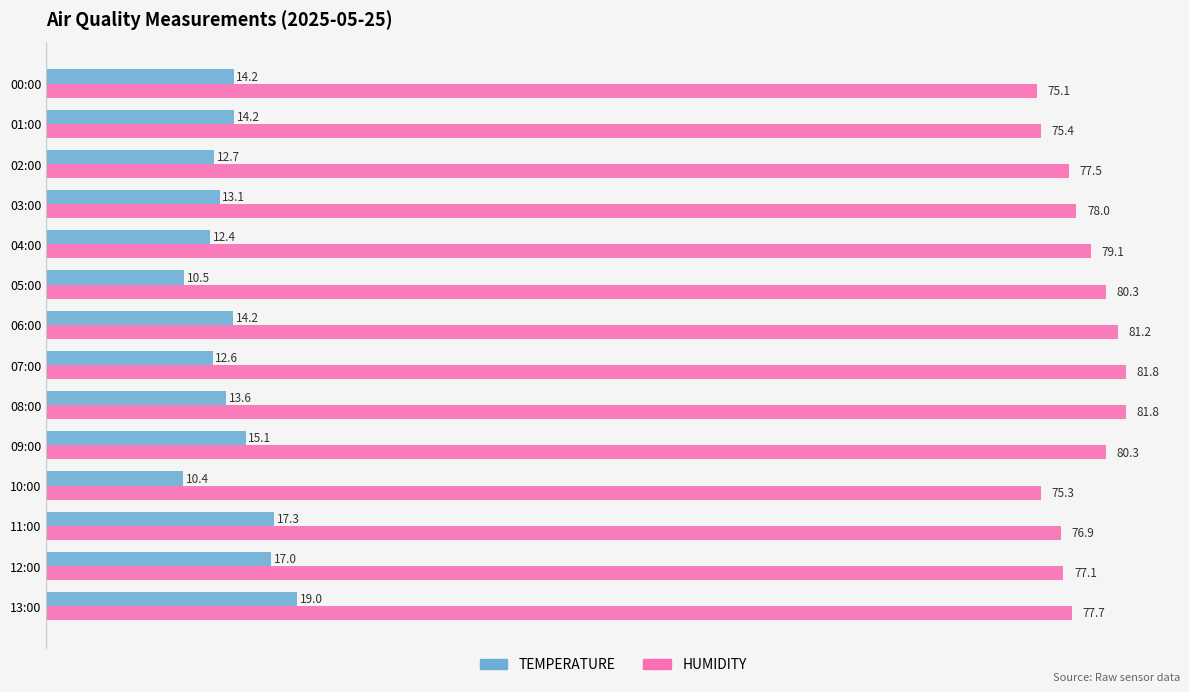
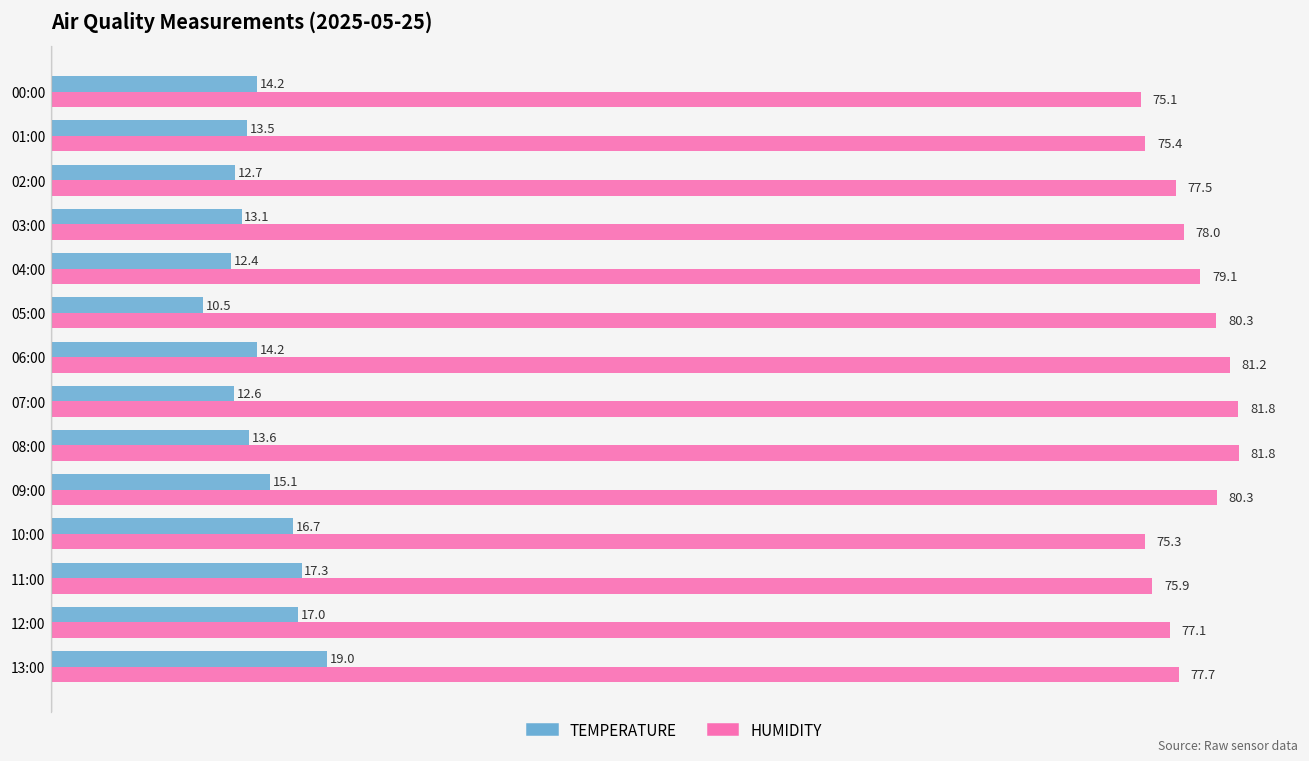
  {
    "TEMPERATURE": {
      "00:00": 14.2,
-     "01:00": 14.2,
+     "01:00": 13.5,
      "02:00": 12.7,
      "03:00": 13.1,
      "04:00": 12.4,
      "05:00": 10.5,
      "06:00": 14.2,
      "07:00": 12.6,
      "08:00": 13.6,
      "09:00": 15.1,
-     "10:00": 10.4,
+     "10:00": 16.7,
      "11:00": 17.3,
      "12:00": 17.0,
      "13:00": 19.0
    },
    "HUMIDITY": {
      "00:00": 75.1,
      "01:00": 75.4,
      "02:00": 77.5,
      "03:00": 78.0,
      "04:00": 79.1,
      "05:00": 80.3,
      "06:00": 81.2,
      "07:00": 81.8,
      "08:00": 81.8,
      "09:00": 80.3,
      "10:00": 75.3,
-     "11:00": 76.9,
+     "11:00": 75.9,
      "12:00": 77.1,
      "13:00": 77.7
    }
  }
